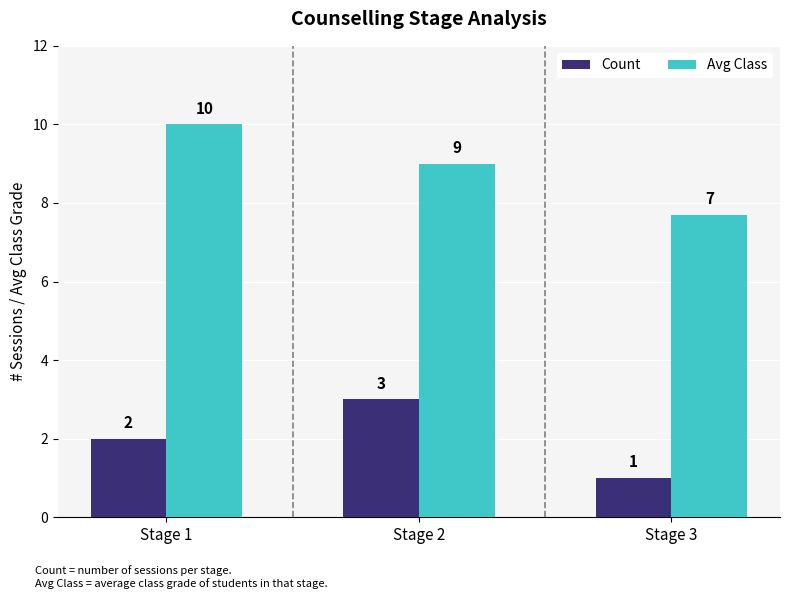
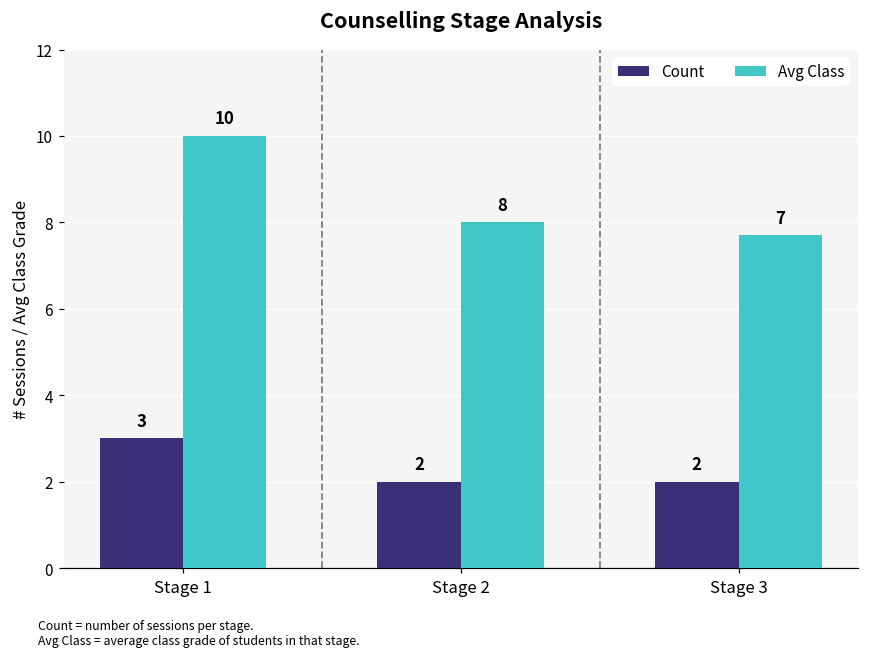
  {
    "Count": {
-     "Stage 1": 2,
-     "Stage 2": 3,
-     "Stage 3": 1
+     "Stage 1": 3,
+     "Stage 2": 2,
+     "Stage 3": 2
    },
    "Avg Class": {
      "Stage 1": 10,
-     "Stage 2": 9
+     "Stage 2": 8
    }
  }
